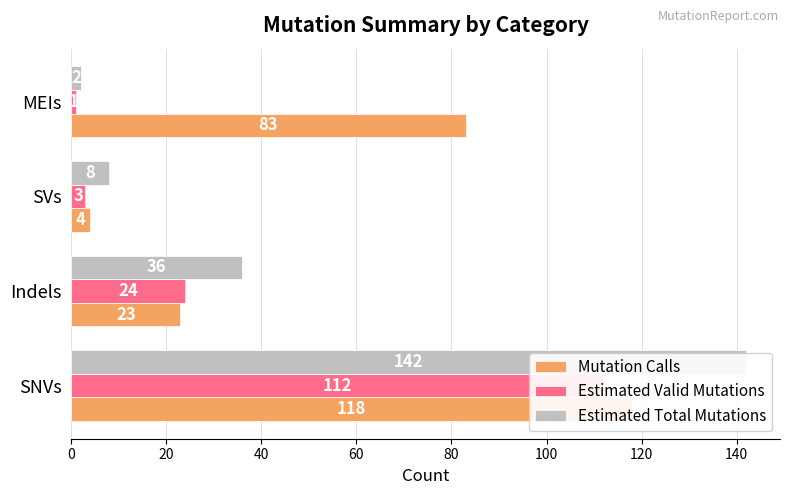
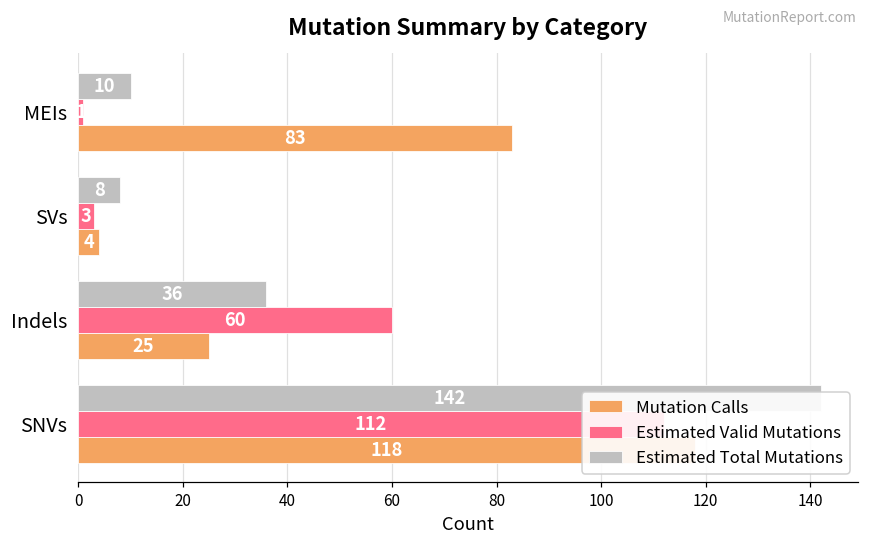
  {
    "Mutation Calls": {
      "MEIs": 83,
      "SVs": 4,
-     "Indels": 23
+     "Indels": 25
    },
    "Estimated Valid Mutations": {
      "SVs": 3,
-     "Indels": 24
+     "Indels": 60
    },
    "Estimated Total Mutations": {
-     "MEIs": 2,
+     "MEIs": 10,
      "SVs": 8,
      "Indels": 36
    }
  }
